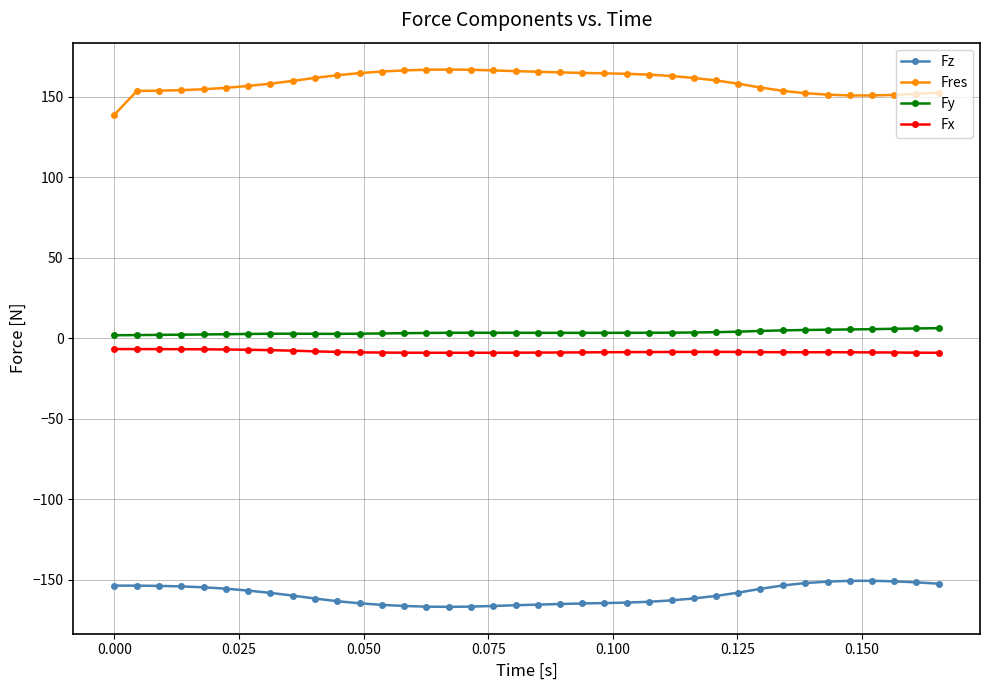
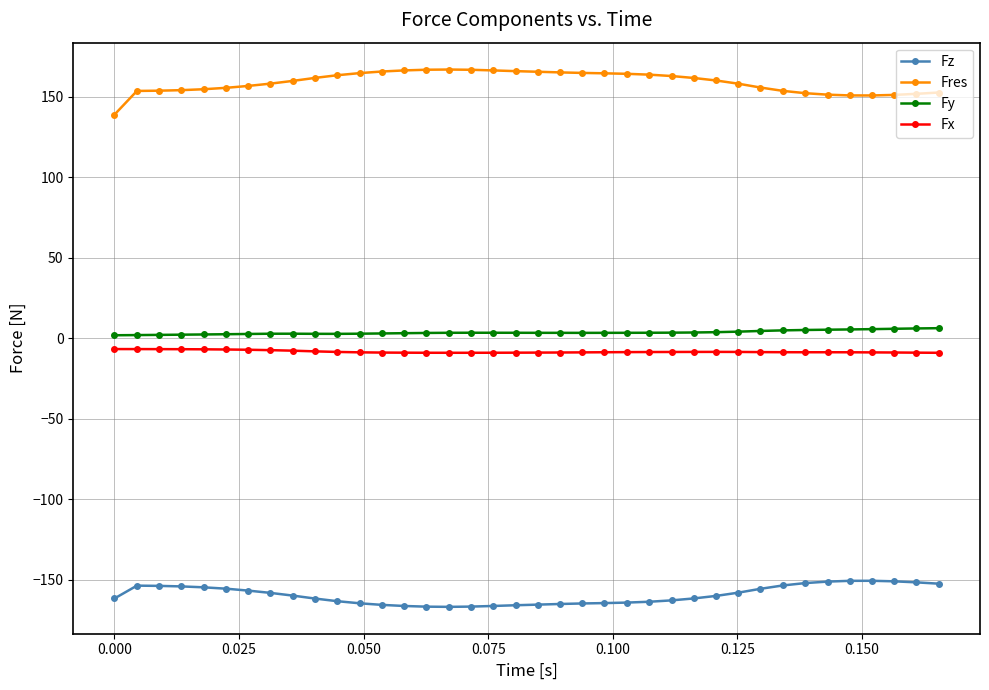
  {
    "Fz": {
-     "0.000": -154
+     "0.000": -161
    },
    "Fres": {
      "0.000": 139
    },
    "Fy": {
      "0.000": 2
    },
    "Fx": {
      "0.000": -7
    }
  }
